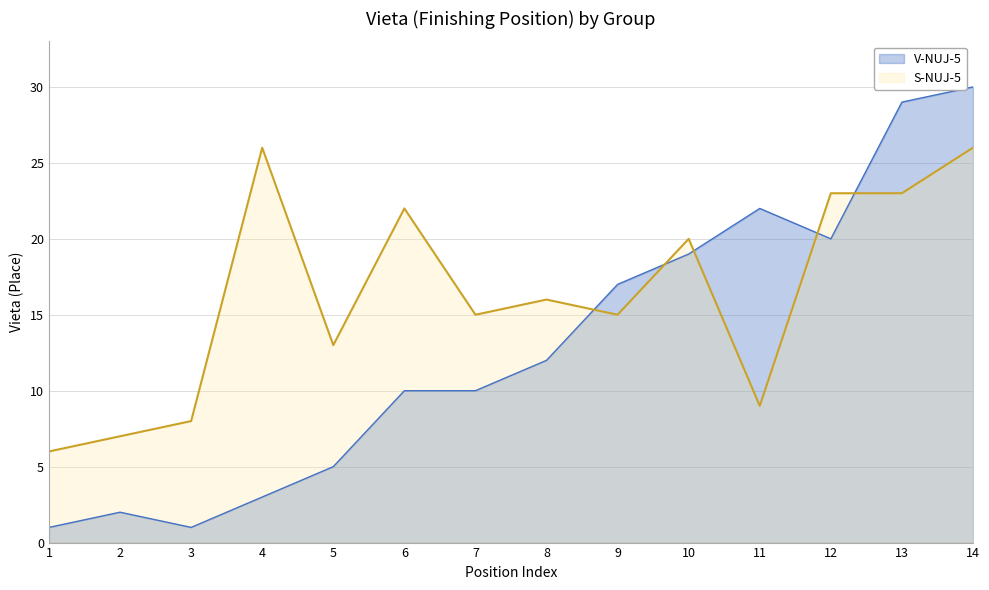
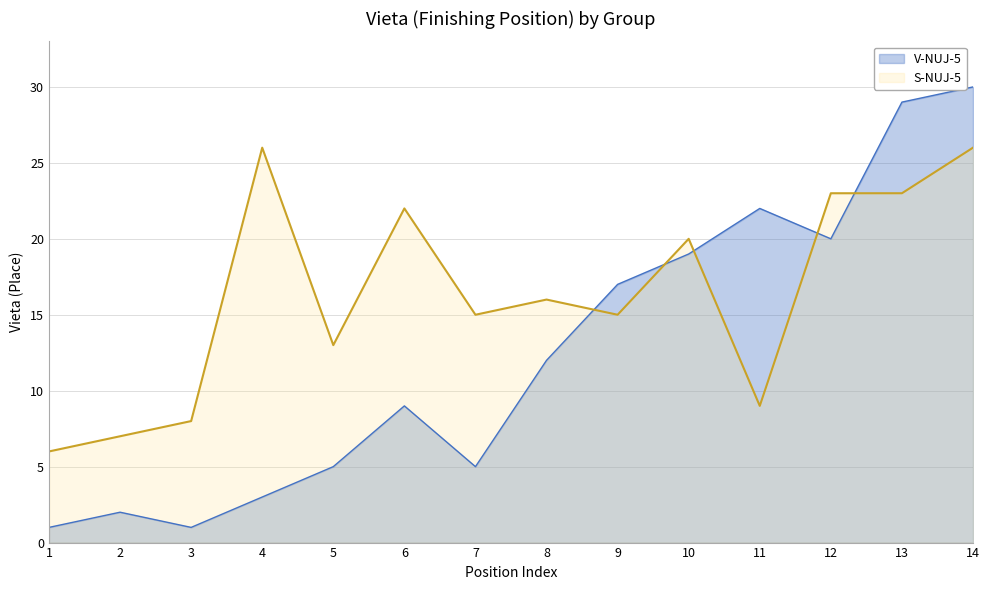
  {
    "V-NUJ-5": {
      "1": 1,
      "2": 2,
      "3": 1,
      "4": 3,
      "5": 5,
-     "6": 10,
-     "7": 10,
+     "6": 9,
+     "7": 5,
      "8": 12,
      "9": 17,
      "10": 19,
      "11": 22,
      "12": 20,
      "13": 29,
      "14": 30
    },
    "S-NUJ-5": {
      "1": 6,
      "2": 7,
      "3": 8,
      "4": 26,
      "5": 13,
      "6": 22,
      "7": 15,
      "8": 16,
      "9": 15,
      "10": 20,
      "11": 9,
      "12": 23,
      "13": 23,
      "14": 26
    }
  }
